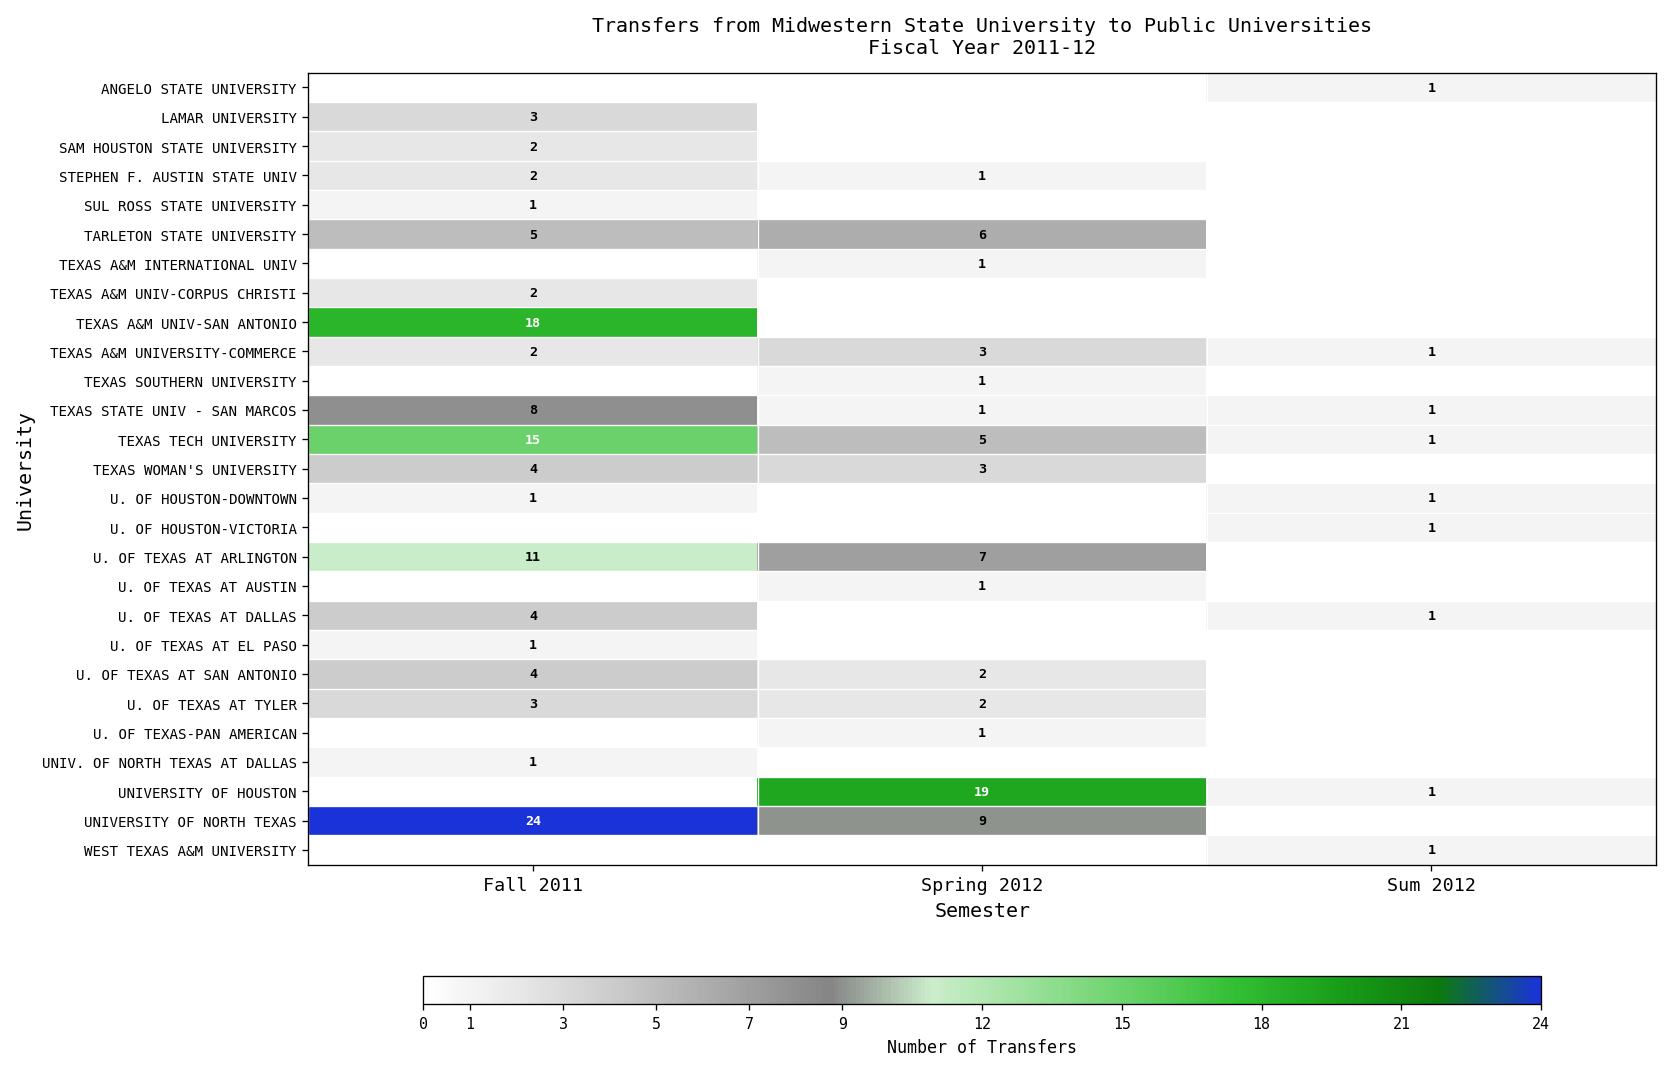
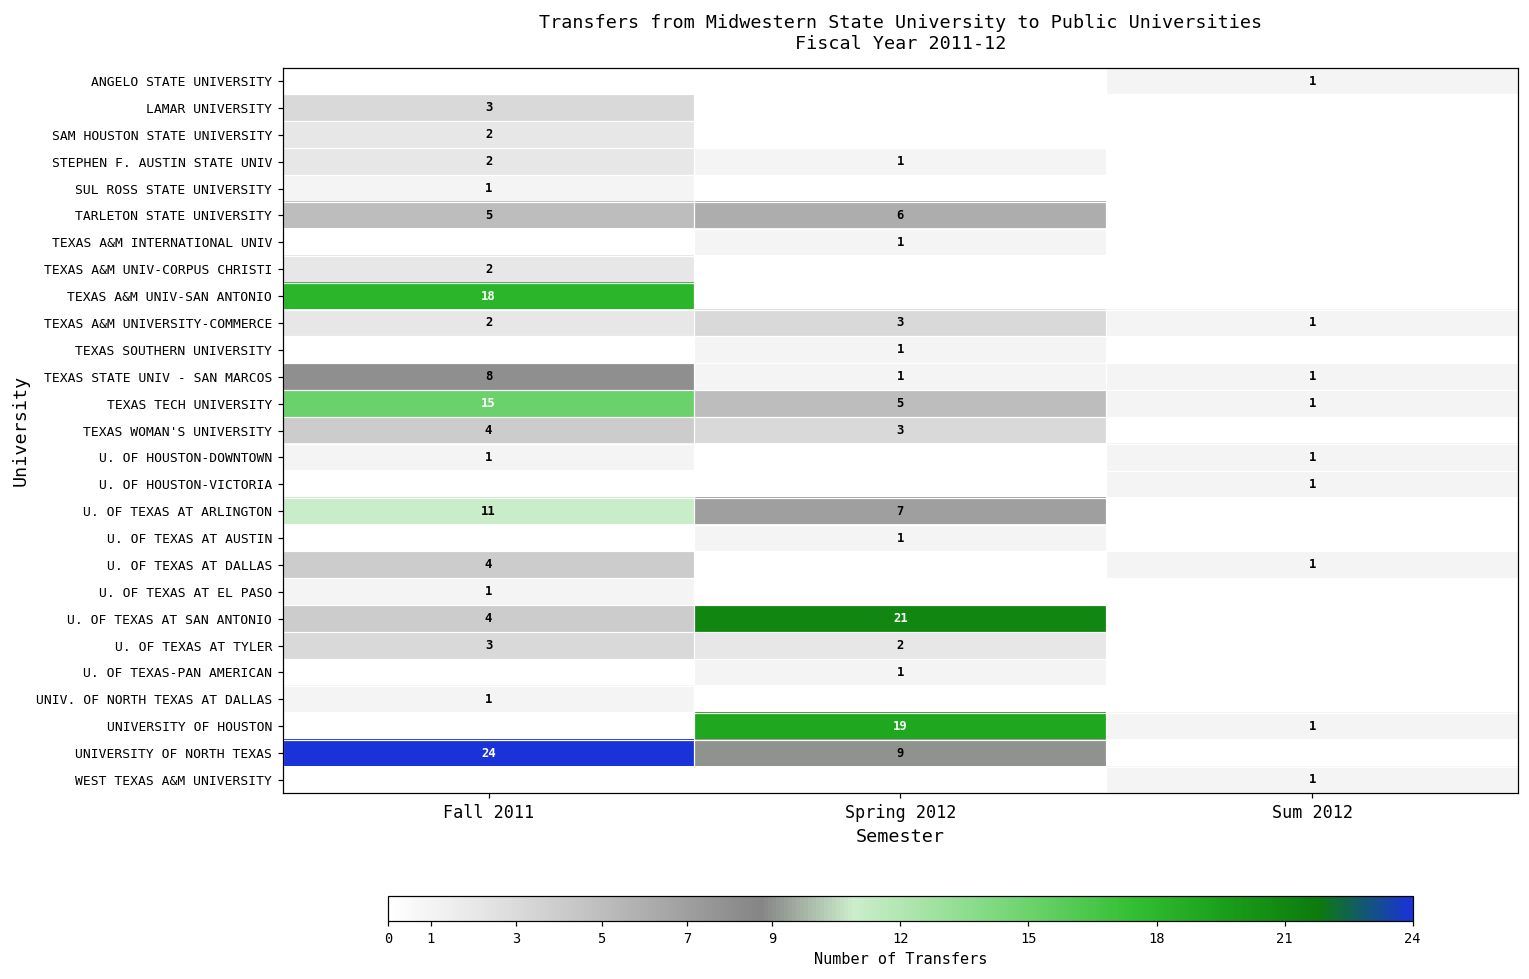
  {
    "ANGELO STATE UNIVERSITY": {
      "Sum 2012": 1
    },
    "LAMAR UNIVERSITY": {
      "Fall 2011": 3
    },
    "SAM HOUSTON STATE UNIVERSITY": {
      "Fall 2011": 2
    },
    "STEPHEN F. AUSTIN STATE UNIV": {
      "Fall 2011": 2,
      "Spring 2012": 1
    },
    "SUL ROSS STATE UNIVERSITY": {
      "Fall 2011": 1
    },
    "TARLETON STATE UNIVERSITY": {
      "Fall 2011": 5,
      "Spring 2012": 6
    },
    "TEXAS A&M INTERNATIONAL UNIV": {
      "Spring 2012": 1
    },
    "TEXAS A&M UNIV-CORPUS CHRISTI": {
      "Fall 2011": 2
    },
    "TEXAS A&M UNIV-SAN ANTONIO": {
      "Fall 2011": 18
    },
    "TEXAS A&M UNIVERSITY-COMMERCE": {
      "Fall 2011": 2,
      "Spring 2012": 3,
      "Sum 2012": 1
    },
    "TEXAS SOUTHERN UNIVERSITY": {
      "Spring 2012": 1
    },
    "TEXAS STATE UNIV - SAN MARCOS": {
      "Fall 2011": 8,
      "Spring 2012": 1,
      "Sum 2012": 1
    },
    "TEXAS TECH UNIVERSITY": {
      "Fall 2011": 15,
      "Spring 2012": 5,
      "Sum 2012": 1
    },
    "TEXAS WOMAN'S UNIVERSITY": {
      "Fall 2011": 4,
      "Spring 2012": 3
    },
    "U. OF HOUSTON-DOWNTOWN": {
      "Fall 2011": 1,
      "Sum 2012": 1
    },
    "U. OF HOUSTON-VICTORIA": {
      "Sum 2012": 1
    },
    "U. OF TEXAS AT ARLINGTON": {
      "Fall 2011": 11,
      "Spring 2012": 7
    },
    "U. OF TEXAS AT AUSTIN": {
      "Spring 2012": 1
    },
    "U. OF TEXAS AT DALLAS": {
      "Fall 2011": 4,
      "Sum 2012": 1
    },
    "U. OF TEXAS AT EL PASO": {
      "Fall 2011": 1
    },
    "U. OF TEXAS AT SAN ANTONIO": {
      "Fall 2011": 4,
-     "Spring 2012": 2
+     "Spring 2012": 21
    },
    "U. OF TEXAS AT TYLER": {
      "Fall 2011": 3,
      "Spring 2012": 2
    },
    "U. OF TEXAS-PAN AMERICAN": {
      "Spring 2012": 1
    },
    "UNIV. OF NORTH TEXAS AT DALLAS": {
      "Fall 2011": 1
    },
    "UNIVERSITY OF HOUSTON": {
      "Spring 2012": 19,
      "Sum 2012": 1
    },
    "UNIVERSITY OF NORTH TEXAS": {
      "Fall 2011": 24,
      "Spring 2012": 9
    },
    "WEST TEXAS A&M UNIVERSITY": {
      "Sum 2012": 1
    }
  }
